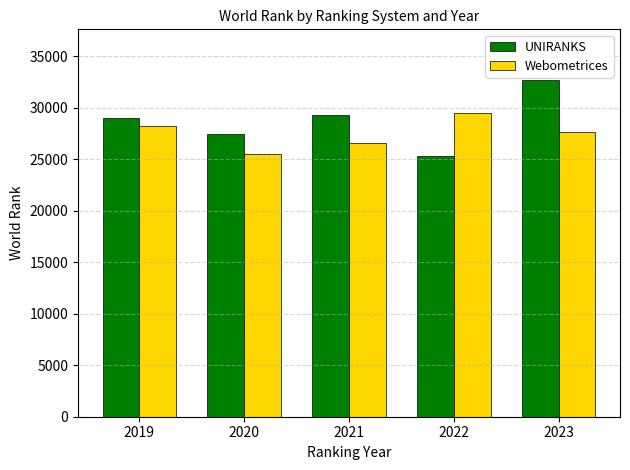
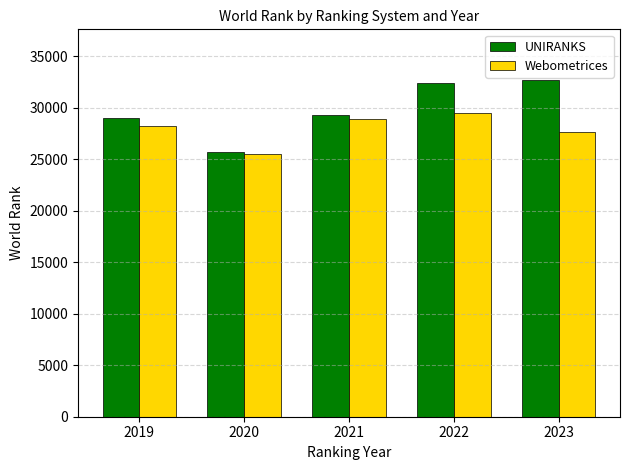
  {
    "UNIRANKS": {
      "2019": 29000,
-     "2020": 27500,
+     "2020": 25700,
      "2021": 29300,
-     "2022": 25300,
+     "2022": 32400,
      "2023": 32700
    },
    "Webometrices": {
      "2019": 28200,
      "2020": 25500,
-     "2021": 26600,
+     "2021": 28900,
      "2022": 29400,
      "2023": 27700
    }
  }
